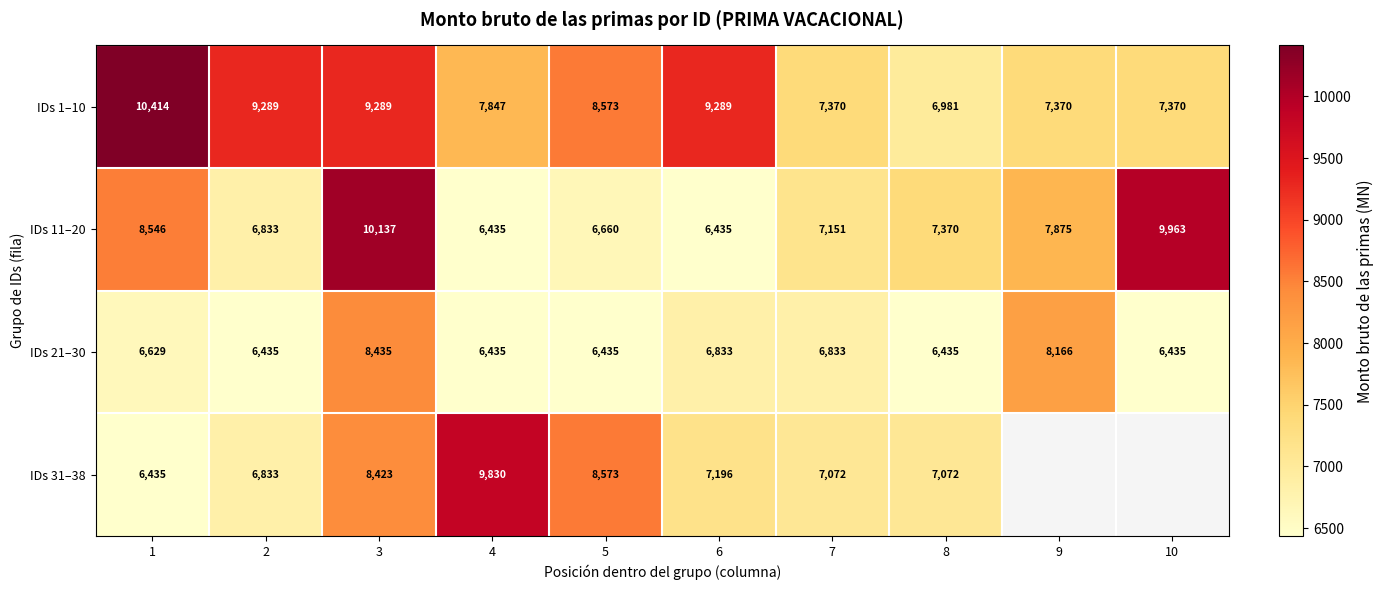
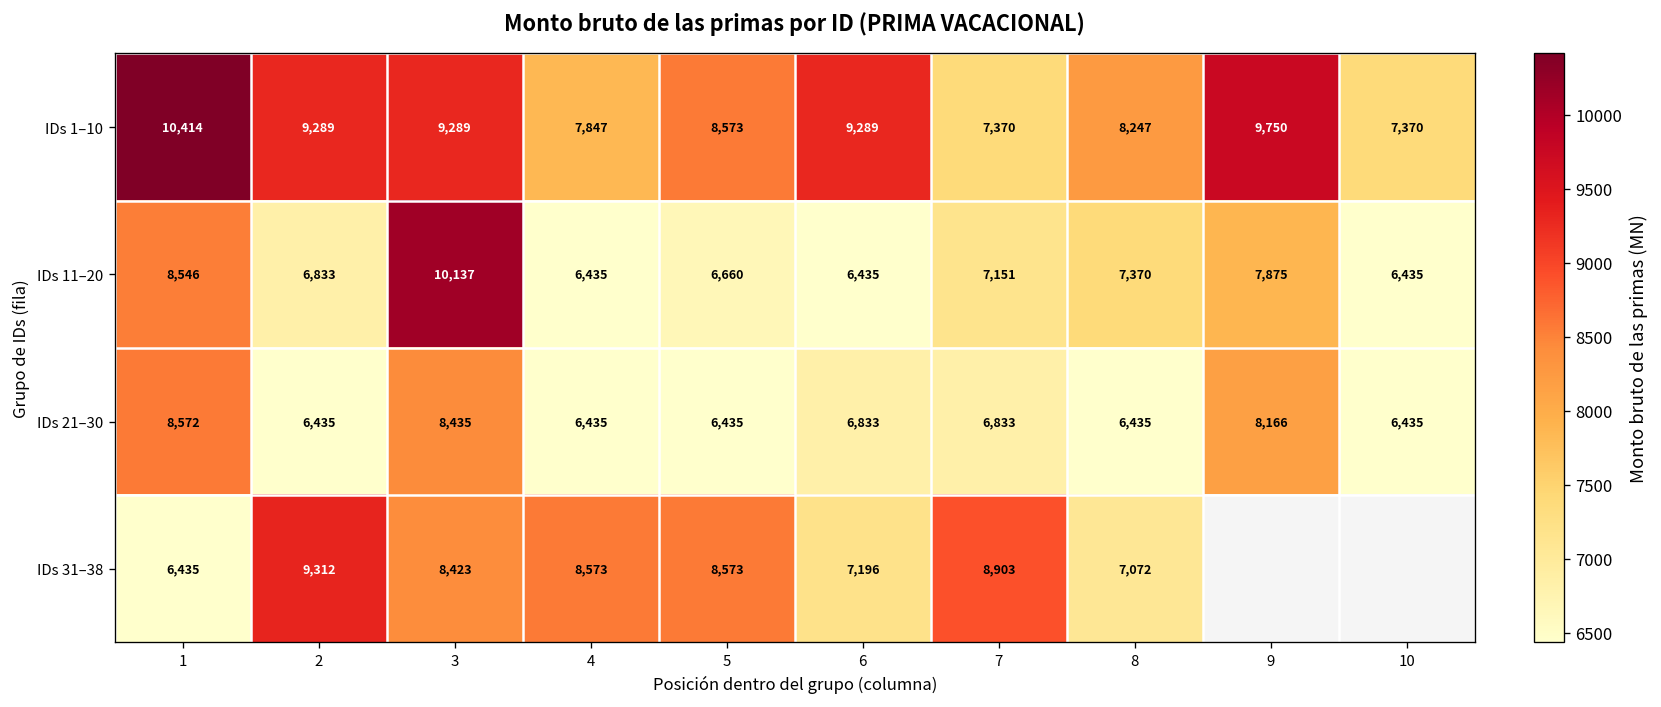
  {
    "IDs 1–10": {
      "1": "10,414",
      "2": "9,289",
      "3": "9,289",
      "4": "7,847",
      "5": "8,573",
      "6": "9,289",
      "7": "7,370",
-     "8": "6,981",
-     "9": "7,370",
+     "8": "8,247",
+     "9": "9,750",
      "10": "7,370"
    },
    "IDs 11–20": {
      "1": "8,546",
      "2": "6,833",
      "3": "10,137",
      "4": "6,435",
      "5": "6,660",
      "6": "6,435",
      "7": "7,151",
      "8": "7,370",
      "9": "7,875",
-     "10": "9,963"
+     "10": "6,435"
    },
    "IDs 21–30": {
-     "1": "6,629",
+     "1": "8,572",
      "2": "6,435",
      "3": "8,435",
      "4": "6,435",
      "5": "6,435",
      "6": "6,833",
      "7": "6,833",
      "8": "6,435",
      "9": "8,166",
      "10": "6,435"
    },
    "IDs 31–38": {
      "1": "6,435",
-     "2": "6,833",
+     "2": "9,312",
      "3": "8,423",
-     "4": "9,830",
+     "4": "8,573",
      "5": "8,573",
      "6": "7,196",
-     "7": "7,072",
+     "7": "8,903",
      "8": "7,072"
    }
  }
